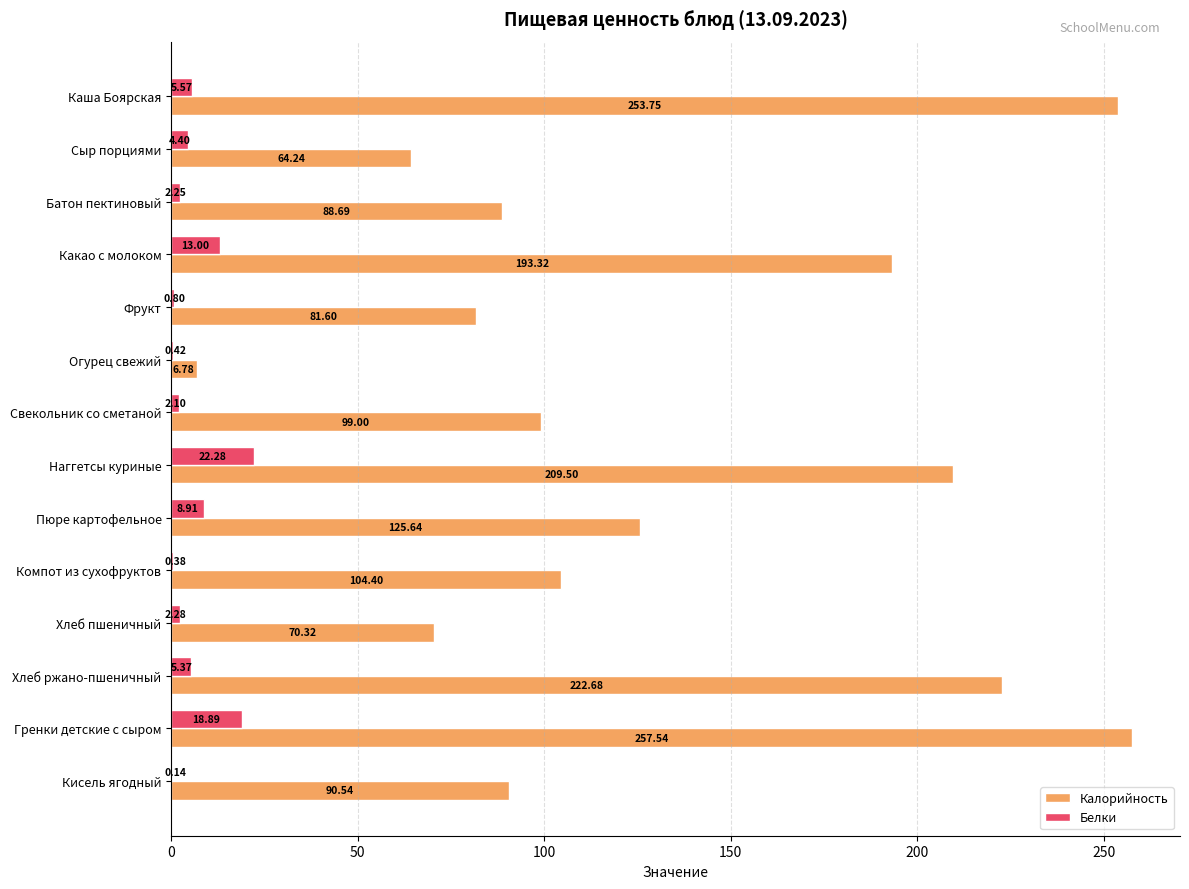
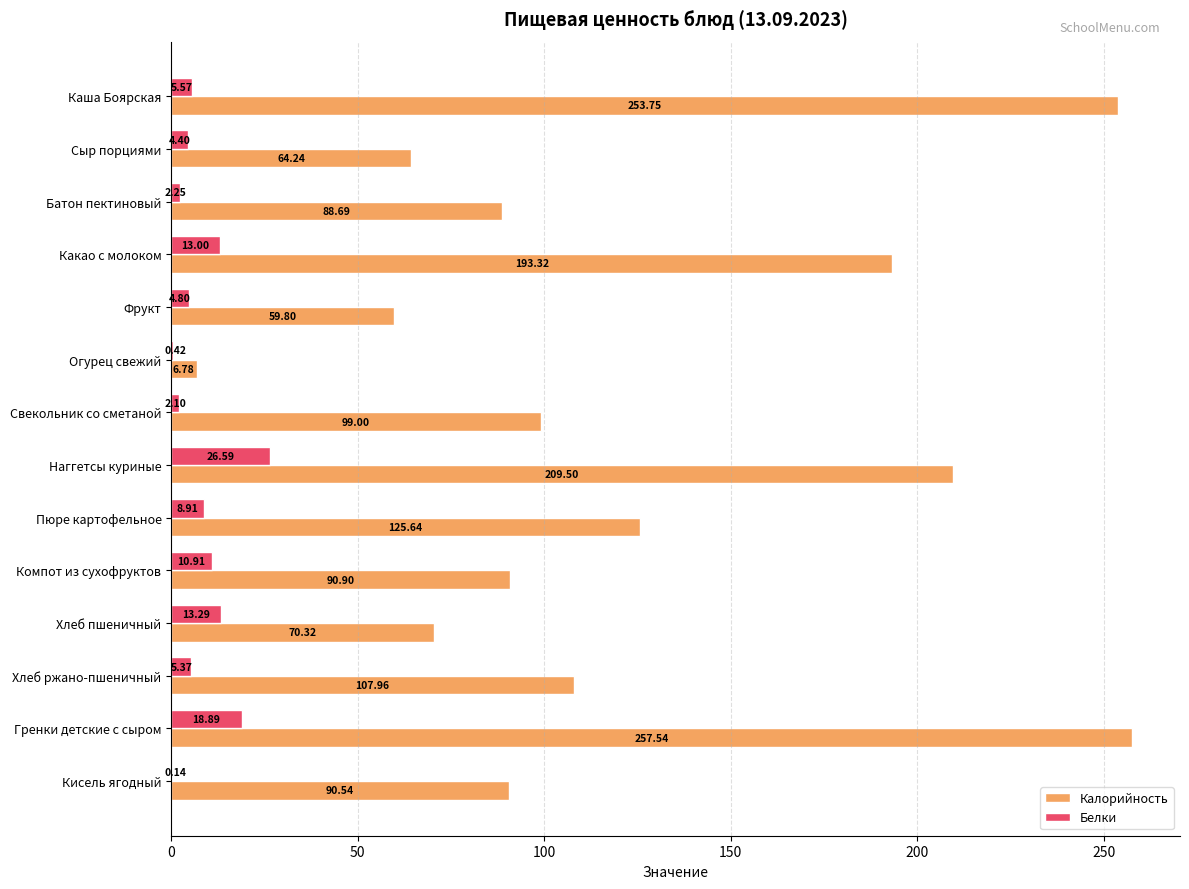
  {
    "Калорийность": {
      "Каша Боярская": 253.75,
      "Сыр порциями": 64.24,
      "Батон пектиновый": 88.69,
      "Какао с молоком": 193.32,
-     "Фрукт": 81.60,
+     "Фрукт": 59.80,
      "Огурец свежий": 6.78,
      "Свекольник со сметаной": 99.00,
      "Наггетсы куриные": 209.50,
      "Пюре картофельное": 125.64,
-     "Компот из сухофруктов": 104.40,
+     "Компот из сухофруктов": 90.90,
      "Хлеб пшеничный": 70.32,
-     "Хлеб ржано-пшеничный": 222.68,
+     "Хлеб ржано-пшеничный": 107.96,
      "Гренки детские с сыром": 257.54,
      "Кисель ягодный": 90.54
    },
    "Белки": {
      "Каша Боярская": 5.57,
      "Сыр порциями": 4.40,
      "Батон пектиновый": 2.25,
      "Какао с молоком": 13.00,
-     "Фрукт": 0.80,
+     "Фрукт": 4.80,
      "Огурец свежий": 0.42,
      "Свекольник со сметаной": 2.10,
-     "Наггетсы куриные": 22.28,
+     "Наггетсы куриные": 26.59,
      "Пюре картофельное": 8.91,
-     "Компот из сухофруктов": 0.38,
-     "Хлеб пшеничный": 2.28,
+     "Компот из сухофруктов": 10.91,
+     "Хлеб пшеничный": 13.29,
      "Хлеб ржано-пшеничный": 5.37,
      "Гренки детские с сыром": 18.89,
      "Кисель ягодный": 0.14
    }
  }
